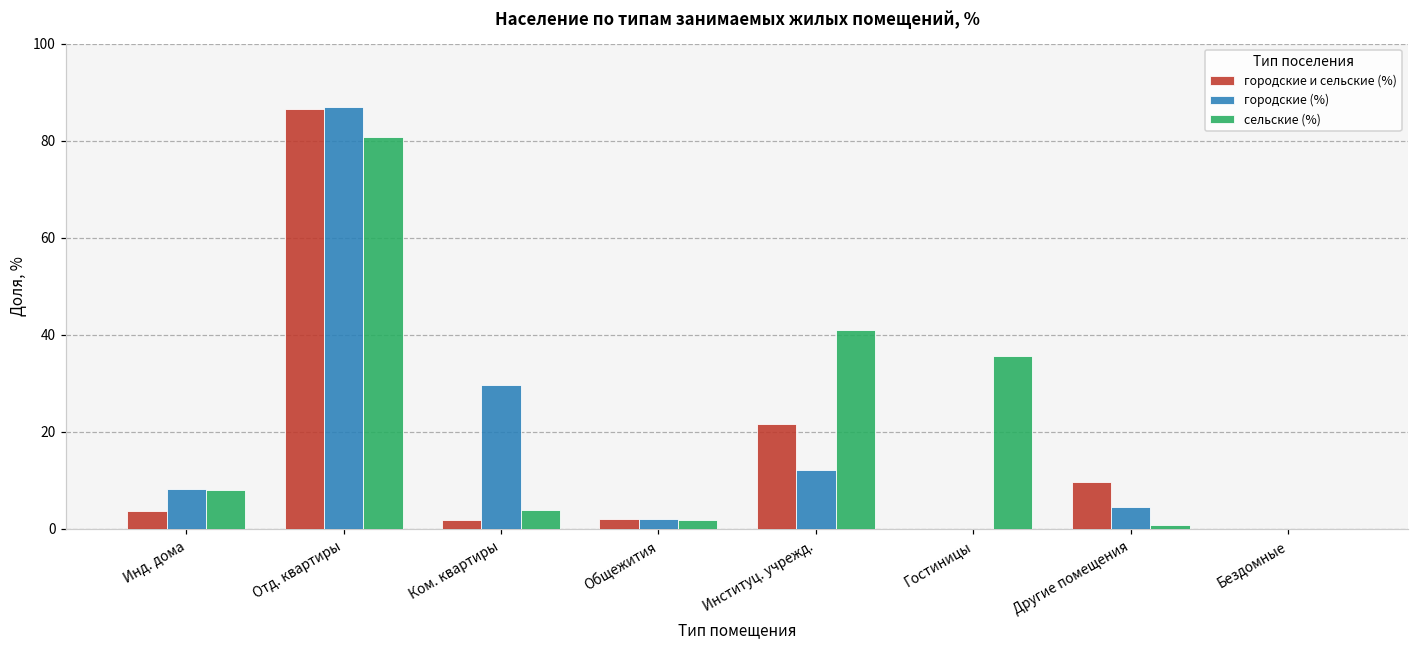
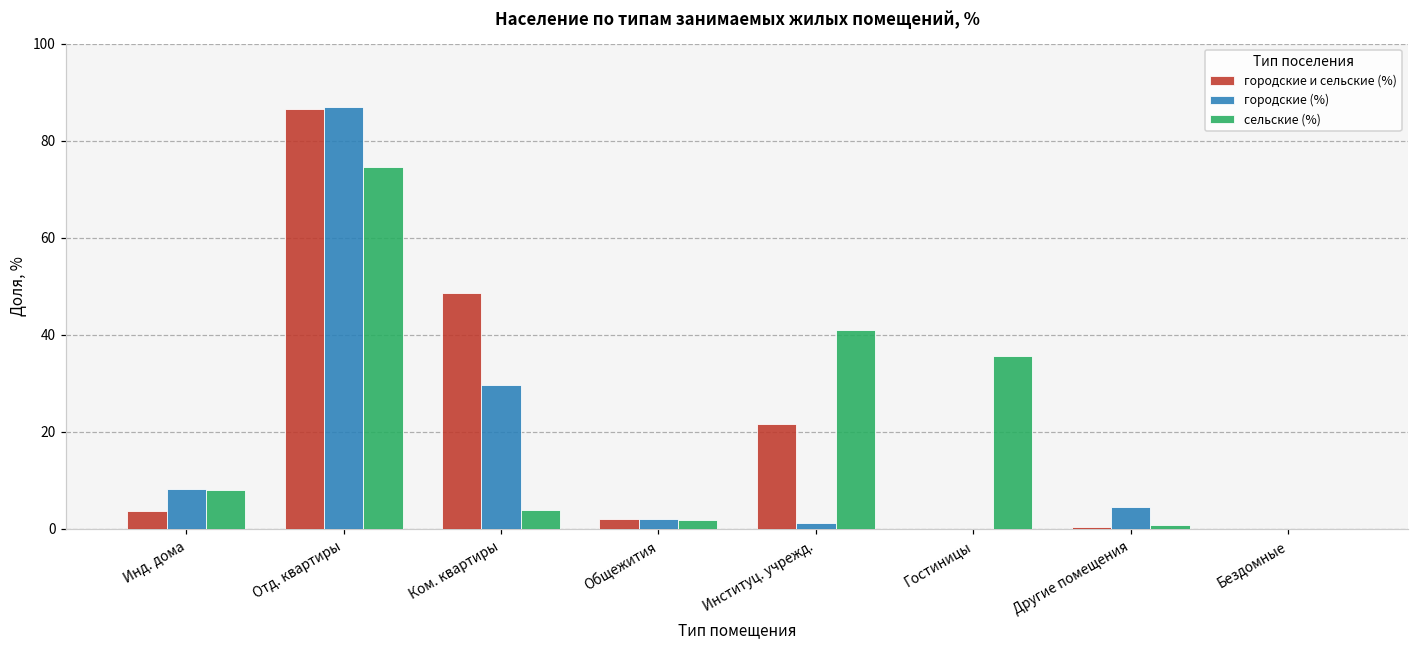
  {
    "городские и сельские (%)": {
      "Инд. дома": 4,
      "Отд. квартиры": 87,
-     "Ком. квартиры": 2,
+     "Ком. квартиры": 49,
      "Общежития": 2,
      "Институц. учрежд.": 22,
      "Гостиницы": 0,
-     "Другие помещения": 10,
+     "Другие помещения": 0,
      "Бездомные": 0
    },
    "городские (%)": {
      "Инд. дома": 8,
      "Отд. квартиры": 87,
      "Ком. квартиры": 30,
      "Общежития": 2,
-     "Институц. учрежд.": 12,
+     "Институц. учрежд.": 1,
      "Гостиницы": 0,
      "Другие помещения": 4,
      "Бездомные": 0
    },
    "сельские (%)": {
      "Инд. дома": 8,
-     "Отд. квартиры": 81,
+     "Отд. квартиры": 75,
      "Ком. квартиры": 4,
      "Общежития": 2,
      "Институц. учрежд.": 41,
      "Гостиницы": 36,
      "Другие помещения": 1,
      "Бездомные": 0
    }
  }
